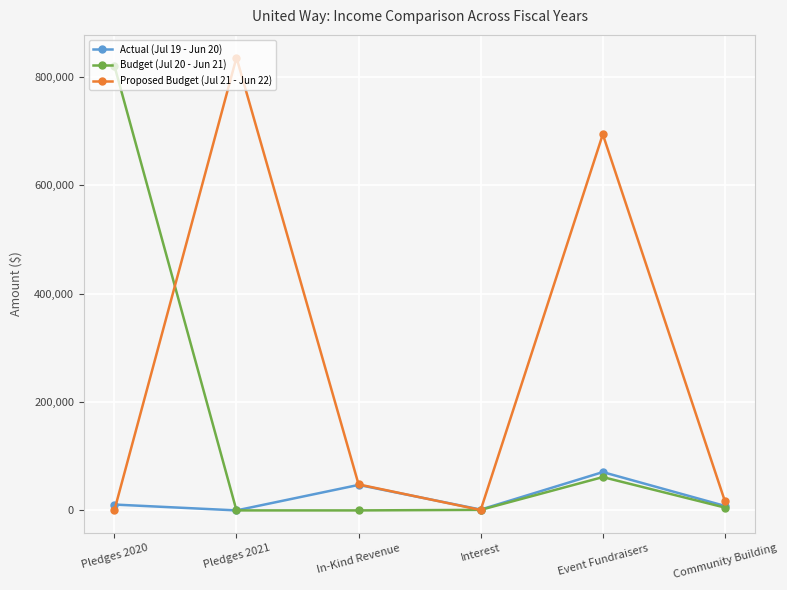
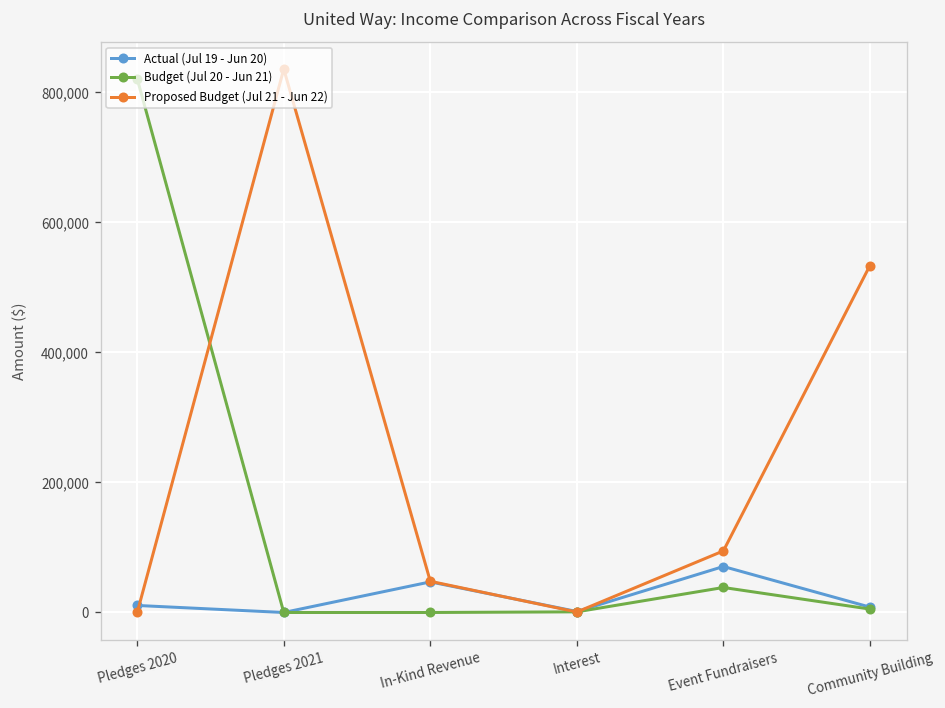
  {
    "Actual (Jul 19 - Jun 20)": {
      "Pledges 2020": "10,000",
      "Event Fundraisers": "70,000"
    },
    "Budget (Jul 20 - Jun 21)": {
      "In-Kind Revenue": "0",
-     "Event Fundraisers": "60,000"
+     "Event Fundraisers": "40,000"
    },
    "Proposed Budget (Jul 21 - Jun 22)": {
      "Pledges 2020": "0",
-     "Event Fundraisers": "690,000",
-     "Community Building": "20,000"
+     "Event Fundraisers": "90,000",
+     "Community Building": "530,000"
    }
  }
